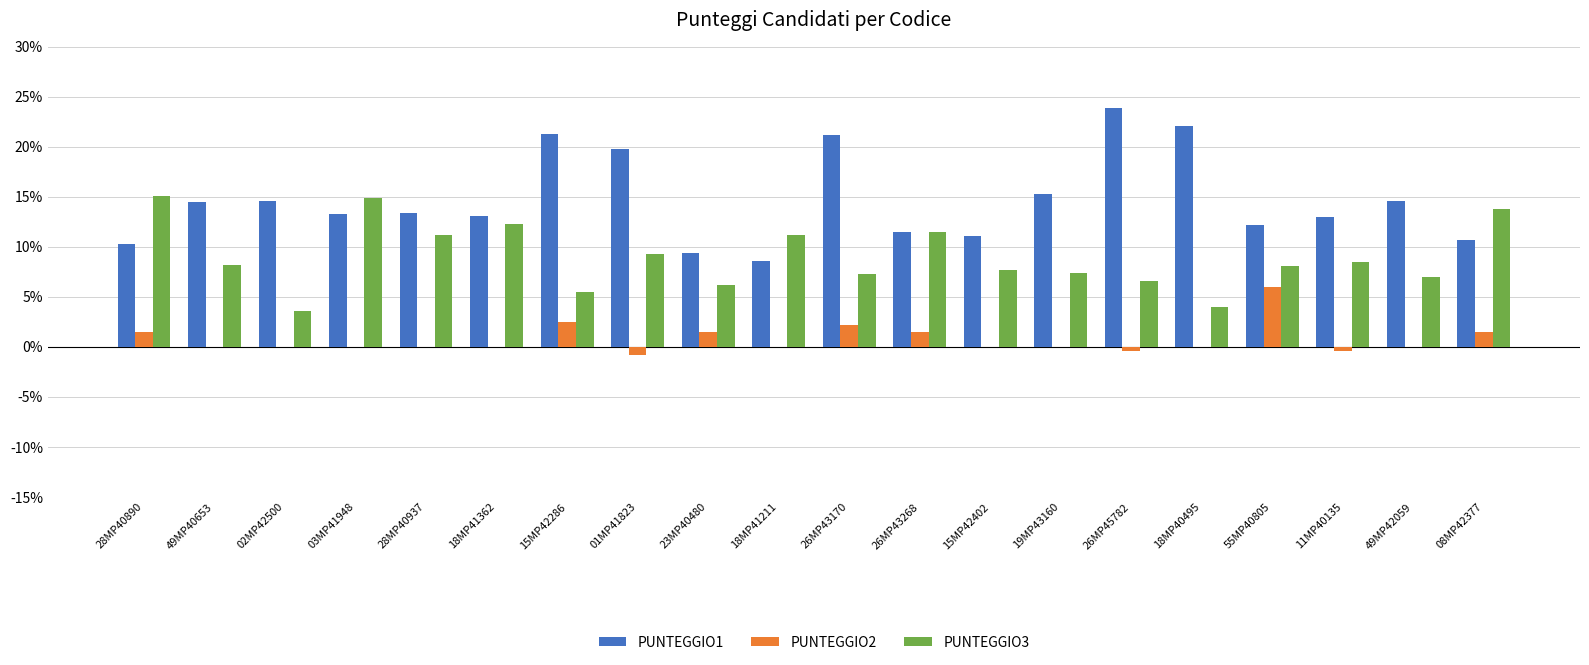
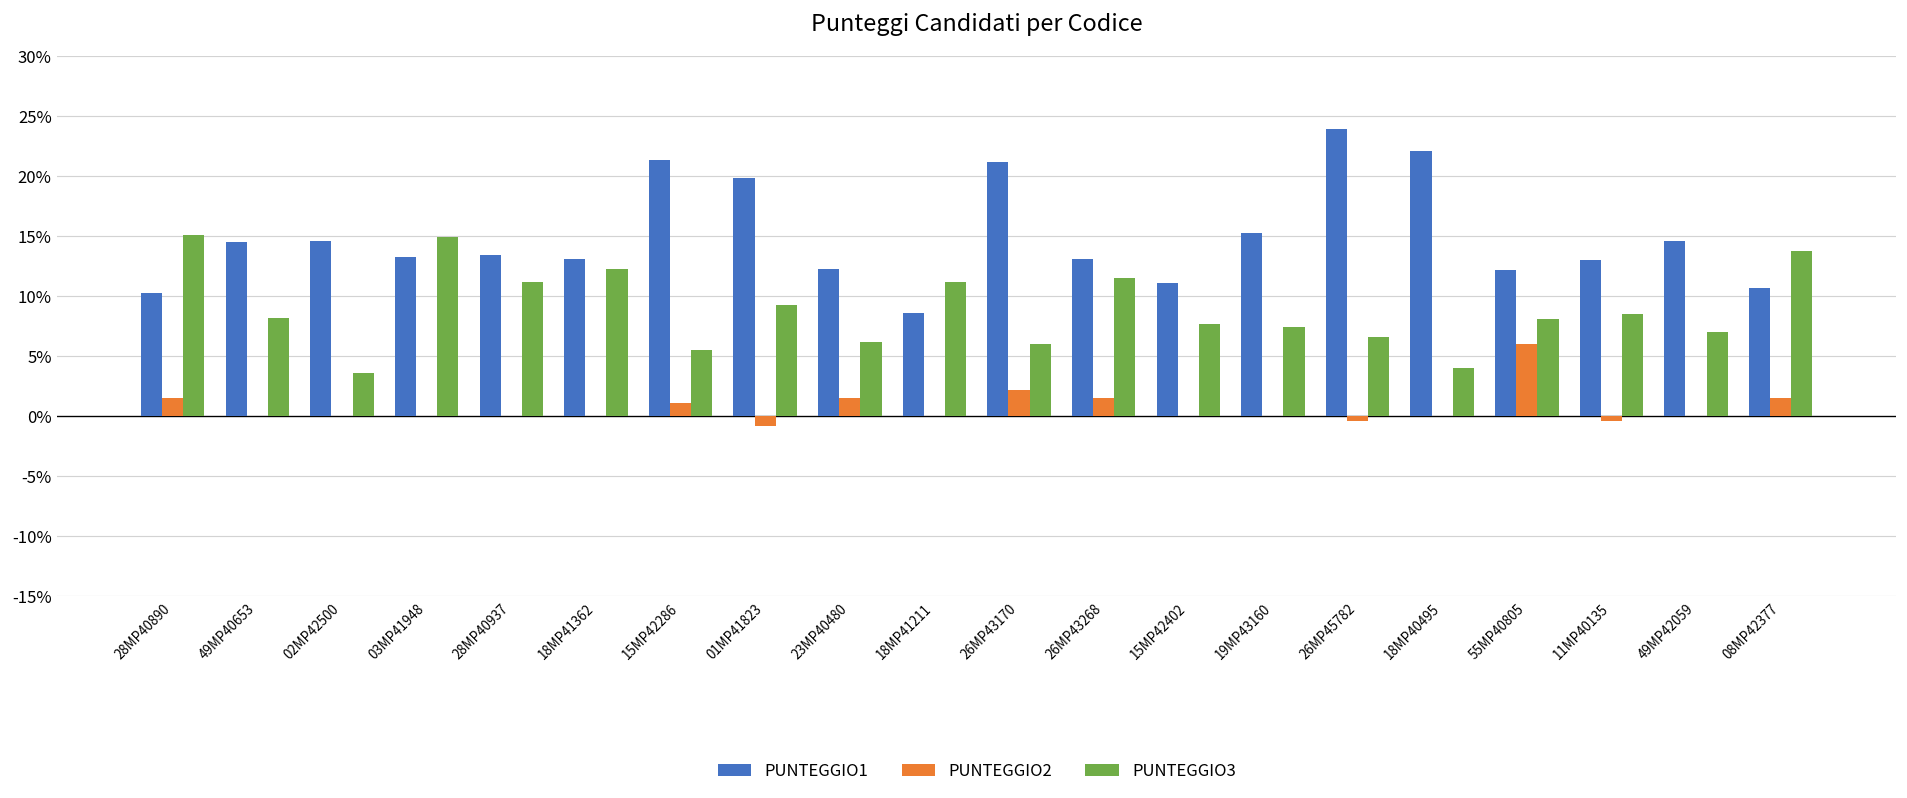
  {
    "PUNTEGGIO1": {
      "28MP40890": "10.3%",
      "49MP40653": "14.5%",
      "02MP42500": "14.6%",
      "03MP41948": "13.3%",
      "28MP40937": "13.4%",
      "18MP41362": "13.1%",
      "15MP42286": "21.3%",
      "01MP41823": "19.8%",
-     "23MP40480": "9.4%",
+     "23MP40480": "12.3%",
      "18MP41211": "8.6%",
      "26MP43170": "21.2%",
-     "26MP43268": "11.5%",
+     "26MP43268": "13.1%",
      "15MP42402": "11.1%",
      "19MP43160": "15.3%",
      "26MP45782": "23.9%",
      "18MP40495": "22.1%",
      "55MP40805": "12.2%",
      "11MP40135": "13.0%",
      "49MP42059": "14.6%",
      "08MP42377": "10.7%"
    },
    "PUNTEGGIO2": {
      "28MP40890": "1.5%",
      "49MP40653": "0.0%",
      "02MP42500": "0.0%",
      "03MP41948": "0.0%",
      "28MP40937": "0.0%",
      "18MP41362": "0.0%",
-     "15MP42286": "2.5%",
+     "15MP42286": "1.1%",
      "01MP41823": "-0.8%",
      "23MP40480": "1.5%",
      "18MP41211": "0.0%",
      "26MP43170": "2.2%",
      "26MP43268": "1.5%",
      "15MP42402": "0.0%",
      "19MP43160": "0.0%",
      "26MP45782": "-0.4%",
      "18MP40495": "0.0%",
      "55MP40805": "6.0%",
      "11MP40135": "-0.4%",
      "49MP42059": "0.0%",
      "08MP42377": "1.5%"
    },
    "PUNTEGGIO3": {
      "28MP40890": "15.1%",
      "49MP40653": "8.2%",
      "02MP42500": "3.6%",
      "03MP41948": "14.9%",
      "28MP40937": "11.2%",
      "18MP41362": "12.3%",
      "15MP42286": "5.5%",
      "01MP41823": "9.3%",
      "23MP40480": "6.2%",
      "18MP41211": "11.2%",
-     "26MP43170": "7.3%",
+     "26MP43170": "6.0%",
      "26MP43268": "11.5%",
      "15MP42402": "7.7%",
      "19MP43160": "7.4%",
      "26MP45782": "6.6%",
      "18MP40495": "4.0%",
      "55MP40805": "8.1%",
      "11MP40135": "8.5%",
      "49MP42059": "7.0%",
      "08MP42377": "13.8%"
    }
  }
